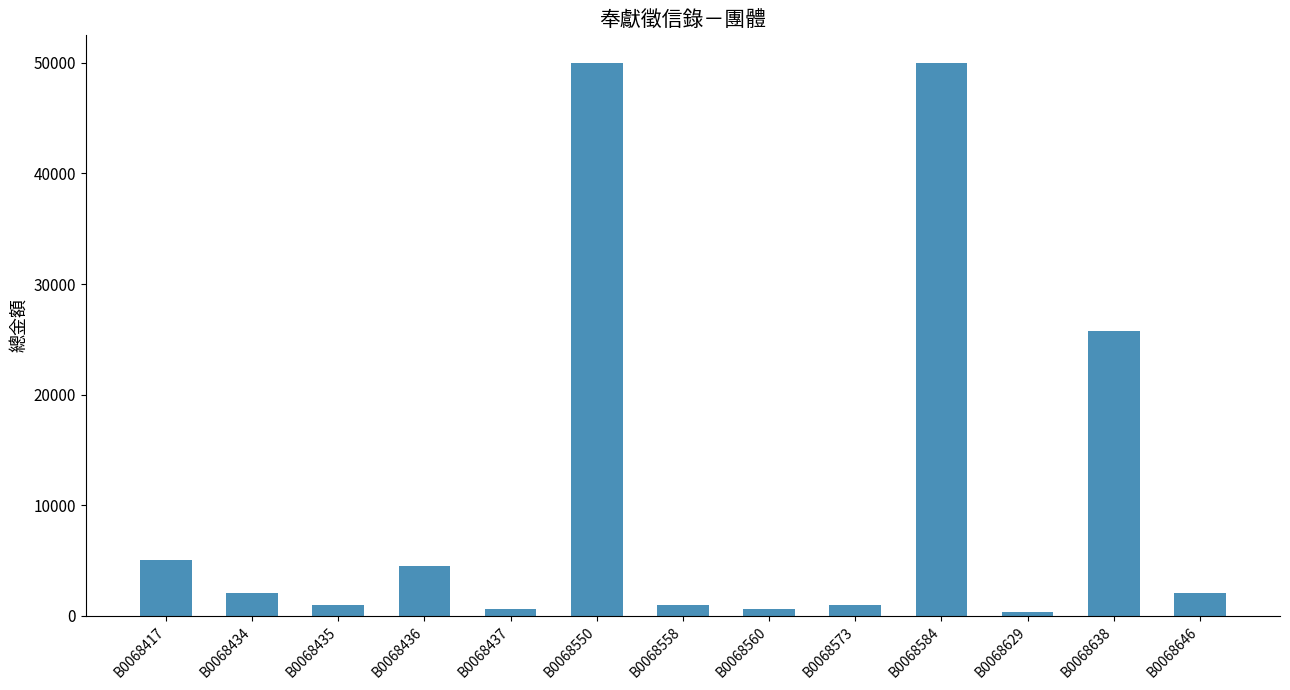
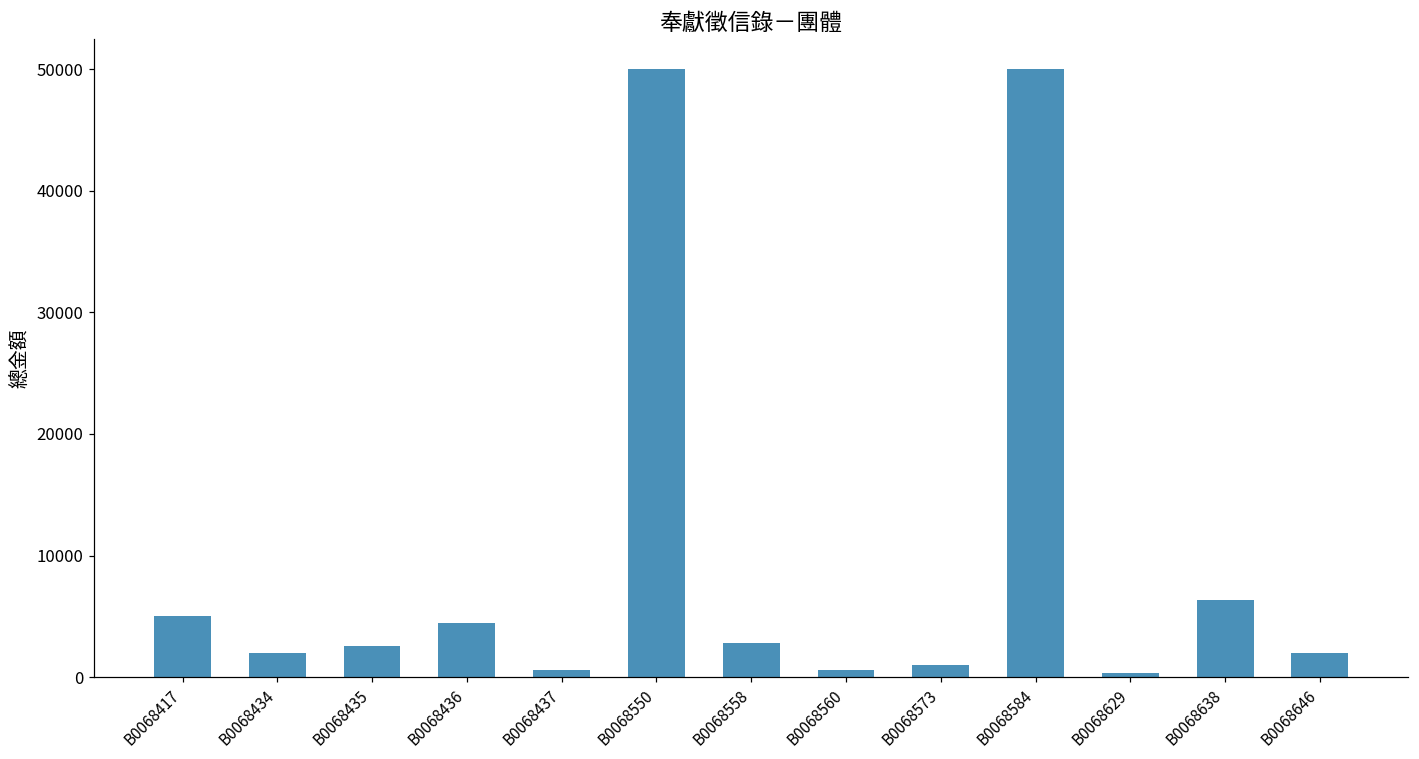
  {
    "B0068417": 5000,
    "B0068434": 2000,
-   "B0068435": 1000,
+   "B0068435": 2500,
    "B0068436": 4500,
    "B0068437": 600,
    "B0068550": 50000,
-   "B0068558": 1000,
+   "B0068558": 2800,
    "B0068560": 600,
    "B0068573": 1000,
    "B0068584": 50000,
    "B0068629": 300,
-   "B0068638": 25800,
+   "B0068638": 6400,
    "B0068646": 2000
  }
